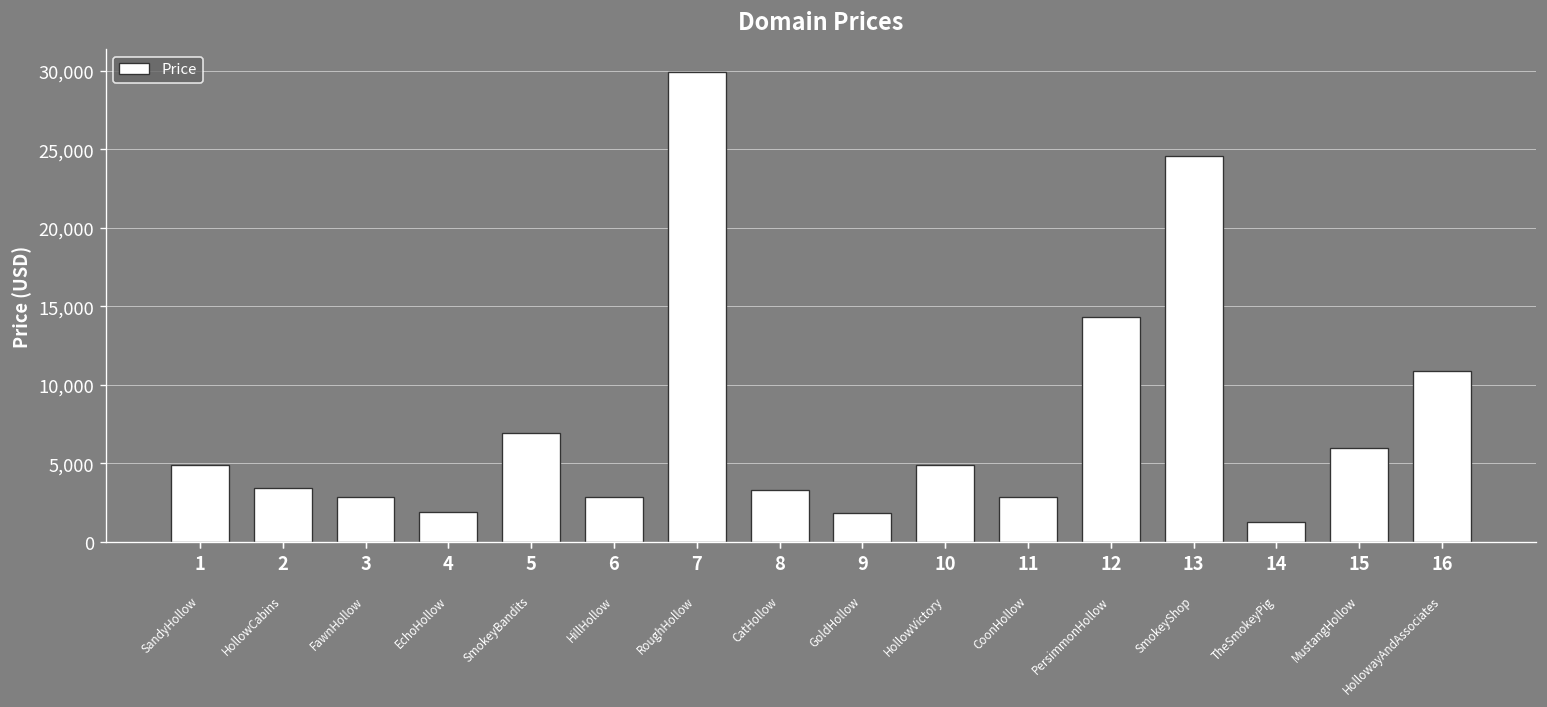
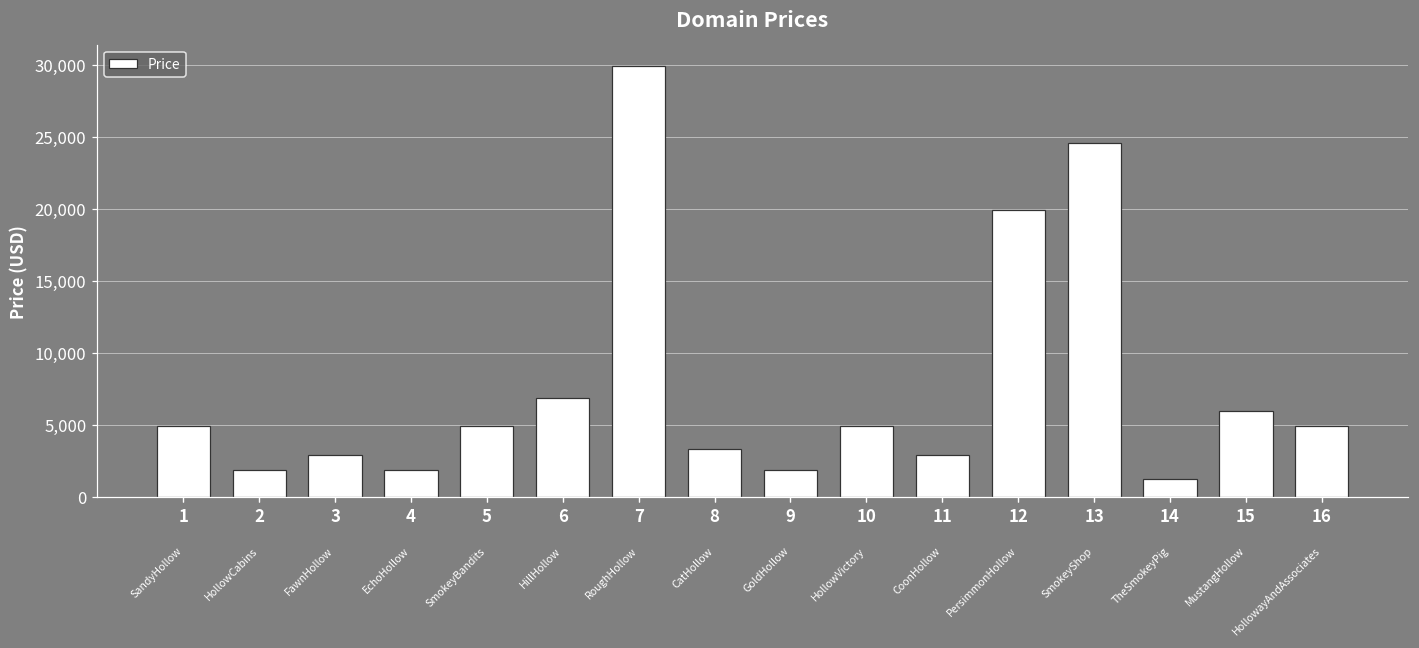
  {
    "1": "4,900",
-   "2": "3,500",
+   "2": "1,900",
    "3": "2,900",
    "4": "1,900",
-   "5": "6,900",
-   "6": "2,900",
+   "5": "4,900",
+   "6": "6,900",
    "7": "29,900",
    "8": "3,300",
    "9": "1,900",
    "10": "4,900",
    "11": "2,900",
-   "12": "14,400",
+   "12": "19,900",
    "13": "24,600",
    "14": "1,300",
    "15": "6,000",
-   "16": "10,900"
+   "16": "4,900"
  }
